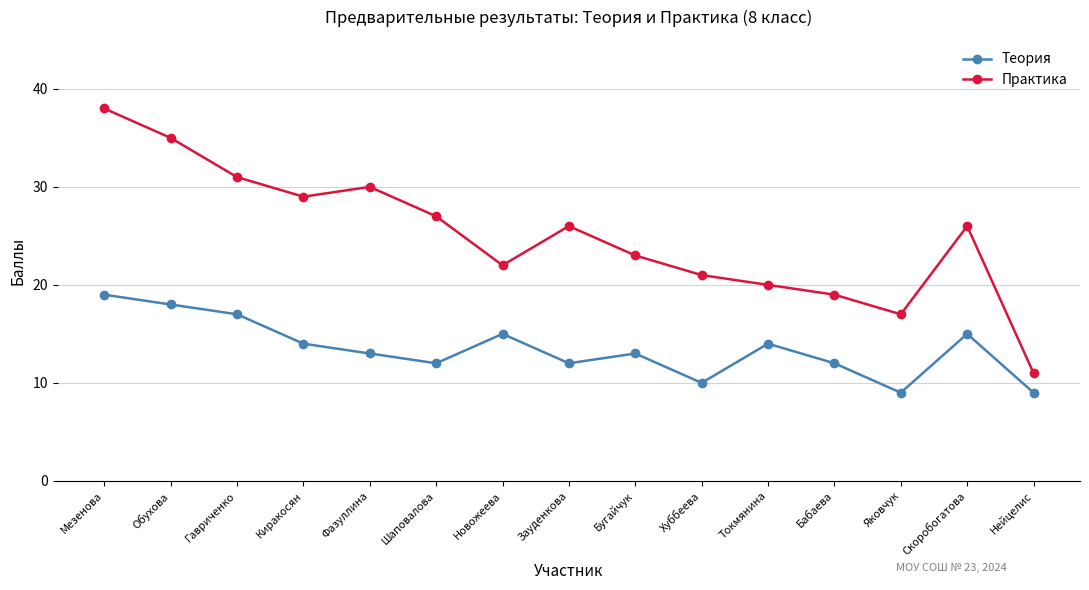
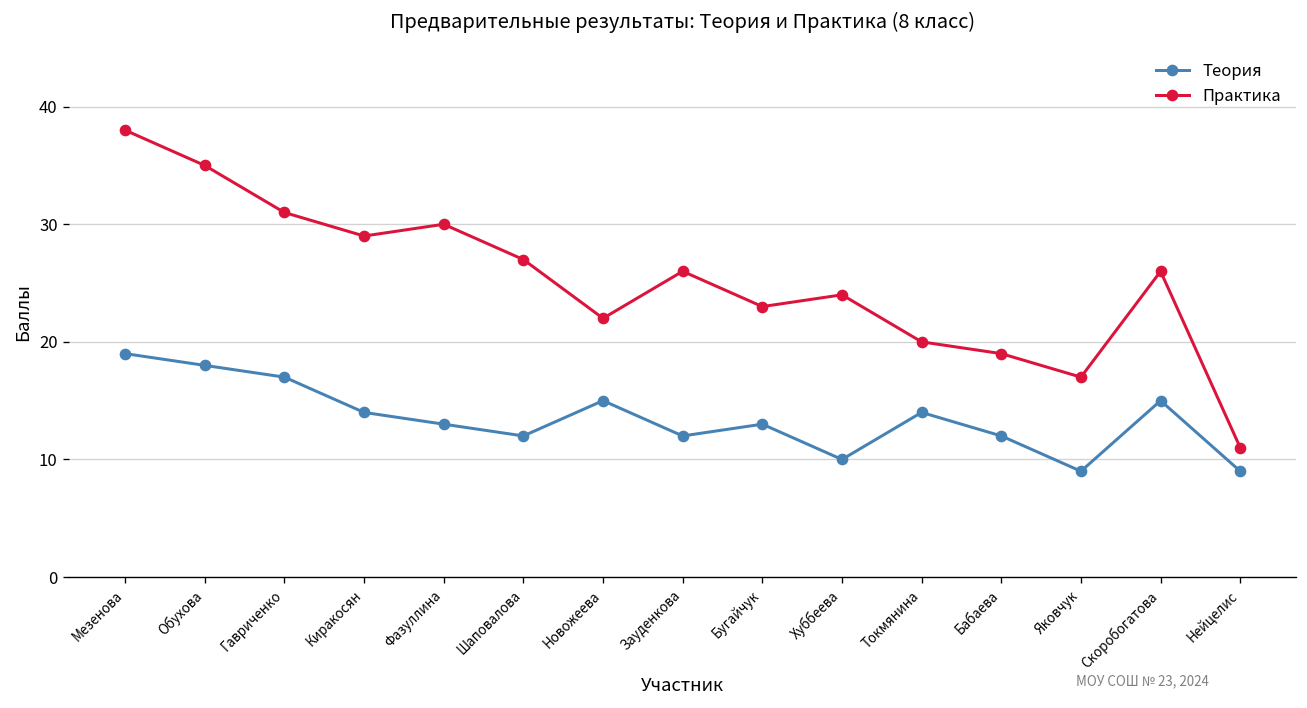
  {
    "Теория": {
      "Мезенова": 19,
      "Обухова": 18,
      "Гавриченко": 17,
      "Киракосян": 14,
      "Фазуллина": 13,
      "Шаповалова": 12,
      "Новожеева": 15,
      "Зауденкова": 12,
      "Бугайчук": 13,
      "Хуббеева": 10,
      "Токмянина": 14,
      "Бабаева": 12,
      "Яковчук": 9,
      "Скоробогатова": 15,
      "Нейцелис": 9
    },
    "Практика": {
      "Мезенова": 38,
      "Обухова": 35,
      "Гавриченко": 31,
      "Киракосян": 29,
      "Фазуллина": 30,
      "Шаповалова": 27,
      "Новожеева": 22,
      "Зауденкова": 26,
      "Бугайчук": 23,
-     "Хуббеева": 21,
+     "Хуббеева": 24,
      "Токмянина": 20,
      "Бабаева": 19,
      "Яковчук": 17,
      "Скоробогатова": 26,
      "Нейцелис": 11
    }
  }
